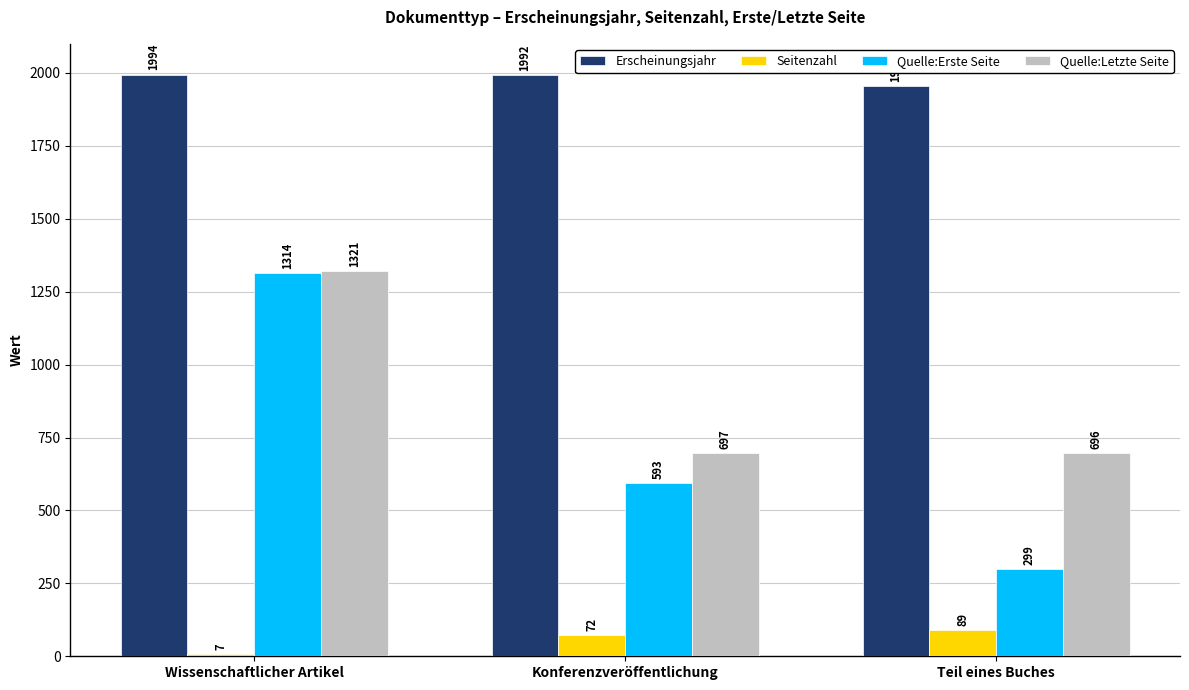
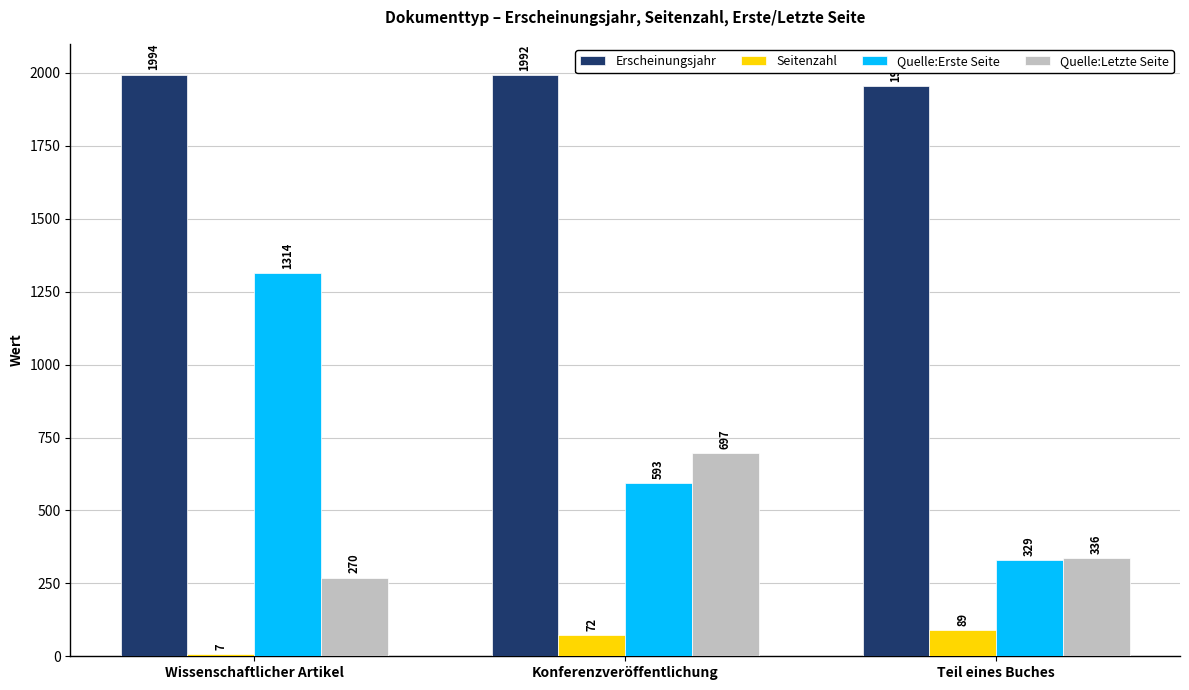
  {
    "Erscheinungsjahr": {
      "Wissenschaftlicher Artikel": 1994,
      "Konferenzveröffentlichung": 1992
    },
    "Seitenzahl": {
      "Wissenschaftlicher Artikel": 7,
      "Konferenzveröffentlichung": 72,
      "Teil eines Buches": 89
    },
    "Quelle:Erste Seite": {
      "Wissenschaftlicher Artikel": 1314,
      "Konferenzveröffentlichung": 593,
-     "Teil eines Buches": 299
+     "Teil eines Buches": 329
    },
    "Quelle:Letzte Seite": {
-     "Wissenschaftlicher Artikel": 1321,
+     "Wissenschaftlicher Artikel": 270,
      "Konferenzveröffentlichung": 697,
-     "Teil eines Buches": 696
+     "Teil eines Buches": 336
    }
  }
